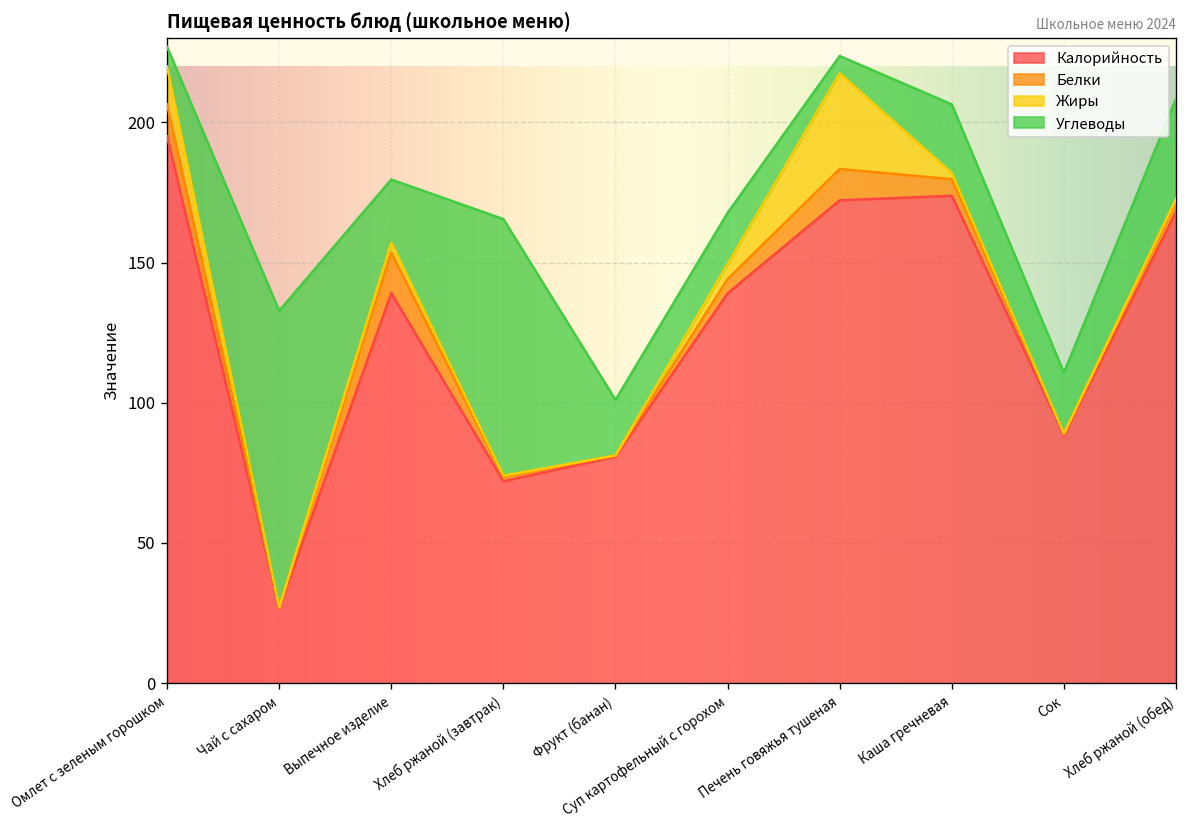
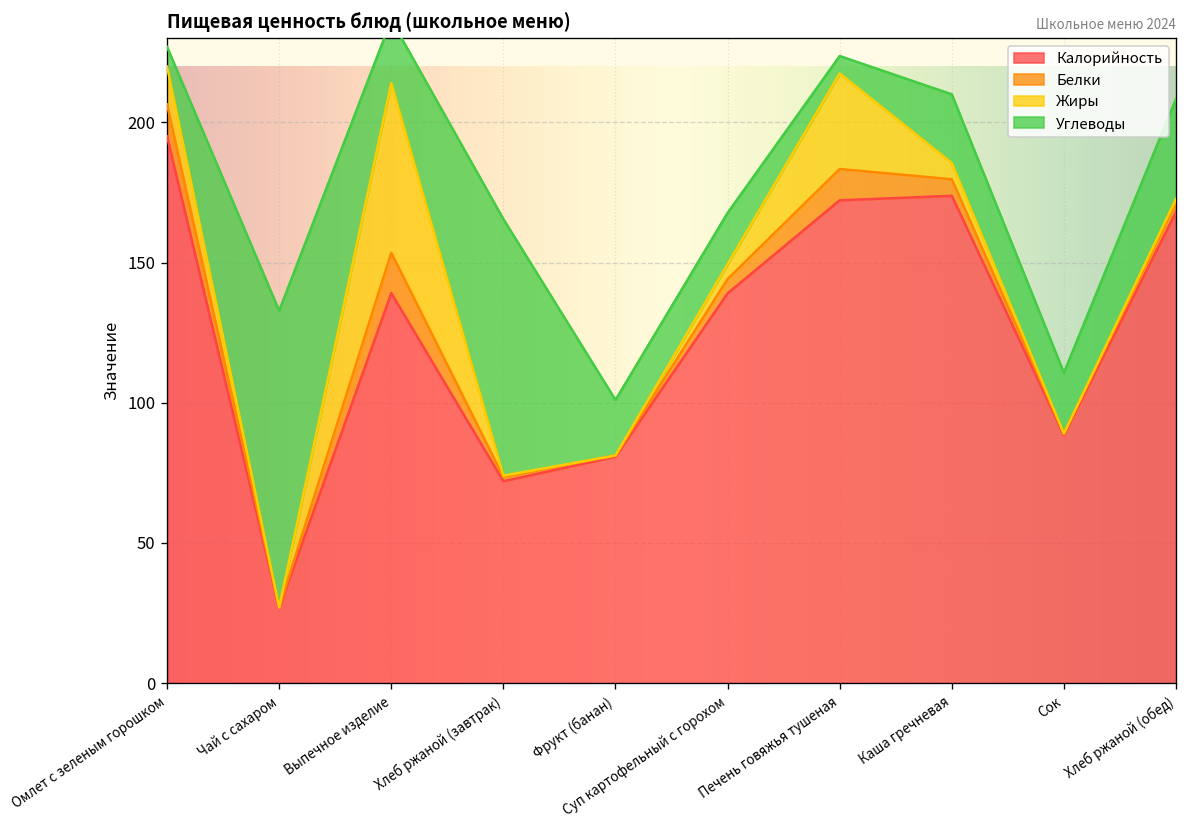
  {
    "Калорийность": {
      "Омлет с зеленым горошком": 195,
      "Выпечное изделие": 139,
      "Хлеб ржаной (завтрак)": 72,
      "Суп картофельный с горохом": 139,
      "Печень говяжья тушеная": 172,
      "Каша гречневая": 174,
      "Хлеб ржаной (обед)": 168
    },
    "Белки": {
      "Омлет с зеленым горошком": 11,
      "Выпечное изделие": 14,
      "Суп картофельный с горохом": 5,
      "Печень говяжья тушеная": 11,
      "Каша гречневая": 6,
      "Хлеб ржаной (обед)": 4
    },
    "Жиры": {
      "Омлет с зеленым горошком": 14,
-     "Выпечное изделие": 4,
+     "Выпечное изделие": 61,
      "Суп картофельный с горохом": 5,
      "Печень говяжья тушеная": 34,
-     "Каша гречневая": 2,
+     "Каша гречневая": 6,
      "Хлеб ржаной (обед)": 1
    },
    "Углеводы": {
      "Омлет с зеленым горошком": 7,
      "Чай с сахаром": 106,
      "Хлеб ржаной (завтрак)": 92,
      "Фрукт (банан)": 20,
      "Суп картофельный с горохом": 18,
      "Печень говяжья тушеная": 6,
      "Каша гречневая": 25,
      "Сок": 22,
      "Хлеб ржаной (обед)": 36
    }
  }
